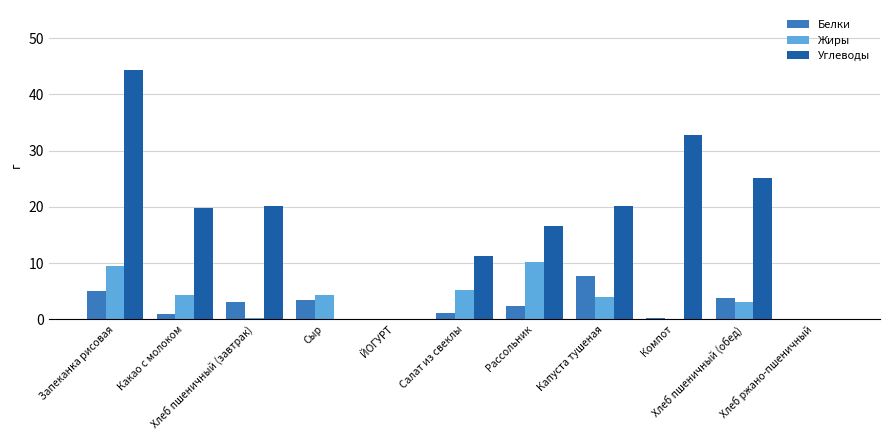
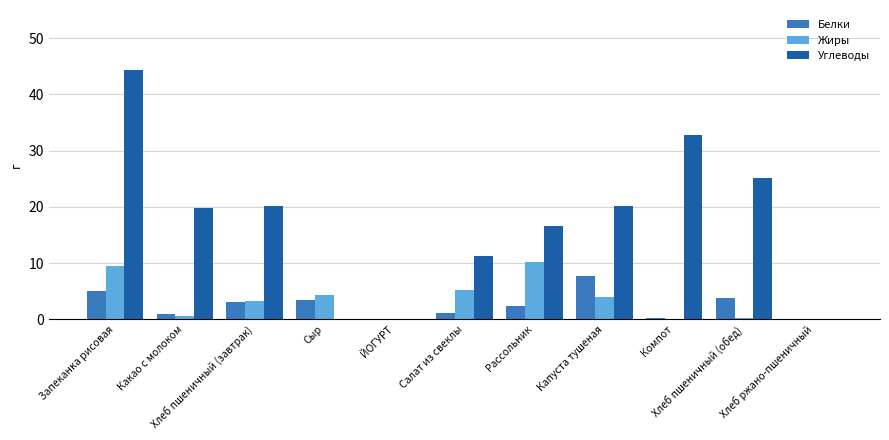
  {
    "Жиры": {
      "Запеканка рисовая": 10,
-     "Какао с молоком": 4,
-     "Хлеб пшеничный (завтрак)": 0,
+     "Какао с молоком": 1,
+     "Хлеб пшеничный (завтрак)": 3,
      "Сыр": 4,
      "ЙОГУРТ": 0,
      "Салат из свеклы": 5,
      "Рассольник": 10,
      "Капуста тушеная": 4,
      "Компот": 0,
-     "Хлеб пшеничный (обед)": 3,
+     "Хлеб пшеничный (обед)": 0,
      "Хлеб ржано-пшеничный": 0
    }
  }
